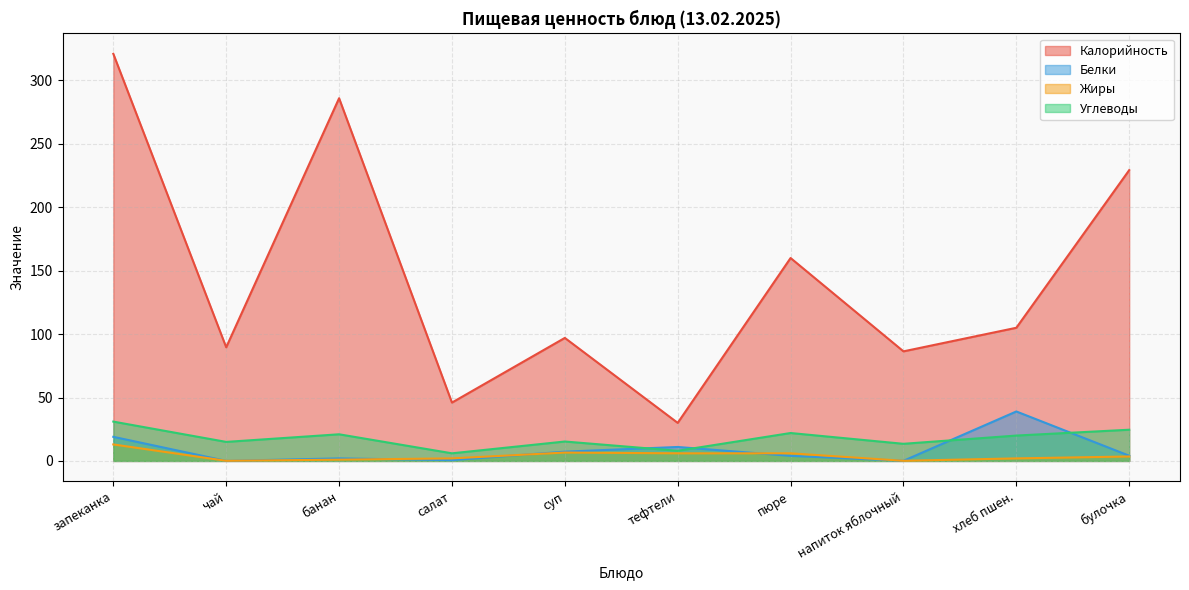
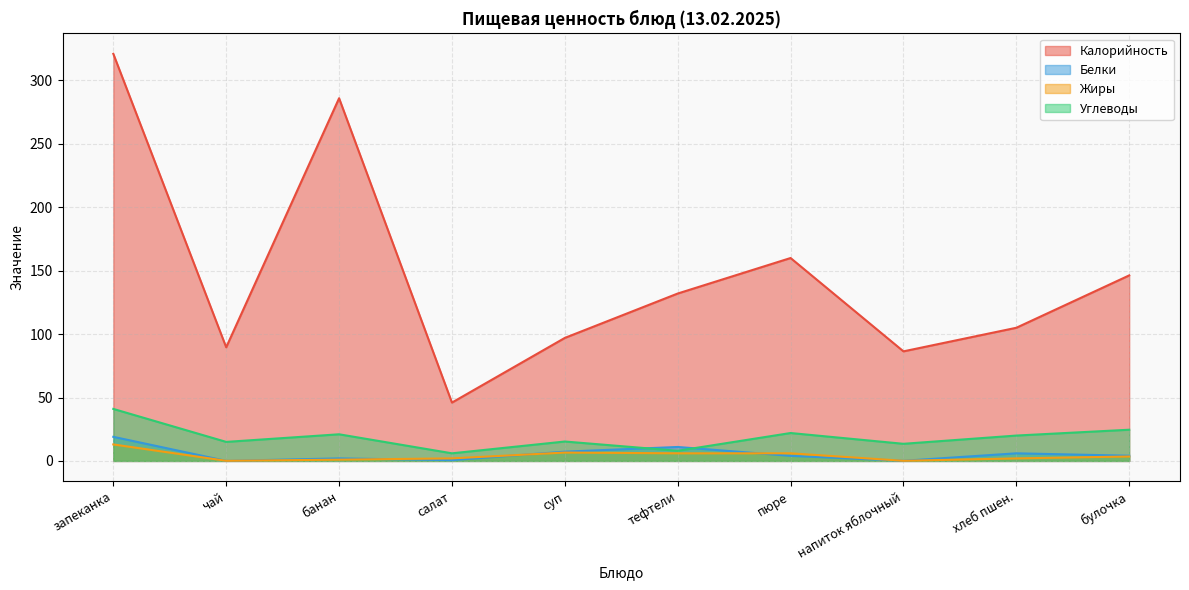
  {
    "Калорийность": {
      "запеканка": 321,
      "чай": 90,
      "банан": 286,
      "салат": 46,
      "суп": 97,
-     "тефтели": 30,
+     "тефтели": 132,
      "пюре": 160,
      "напиток яблочный": 86,
      "хлеб пшен.": 105,
-     "булочка": 229
+     "булочка": 146
    },
    "Белки": {
      "запеканка": 19,
      "тефтели": 11,
-     "хлеб пшен.": 39
+     "хлеб пшен.": 6
    },
    "Жиры": {
      "запеканка": 13,
      "хлеб пшен.": 2
    },
    "Углеводы": {
-     "запеканка": 31,
+     "запеканка": 41,
      "чай": 15,
      "банан": 21,
      "салат": 6,
      "суп": 15,
      "пюре": 22,
      "напиток яблочный": 14,
      "хлеб пшен.": 20,
      "булочка": 25
    }
  }
